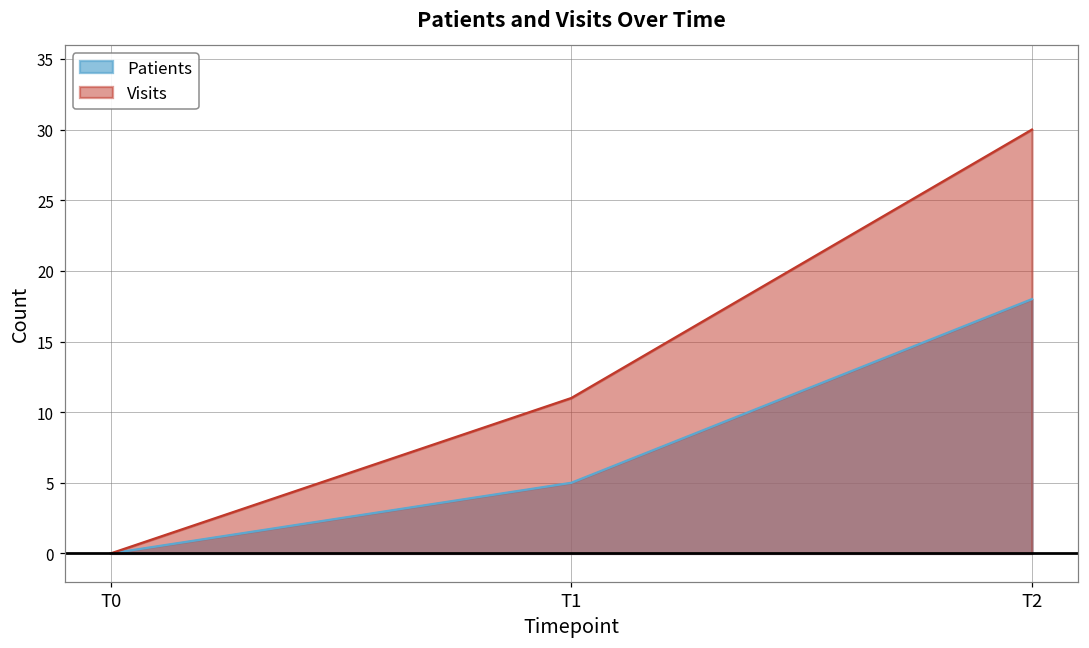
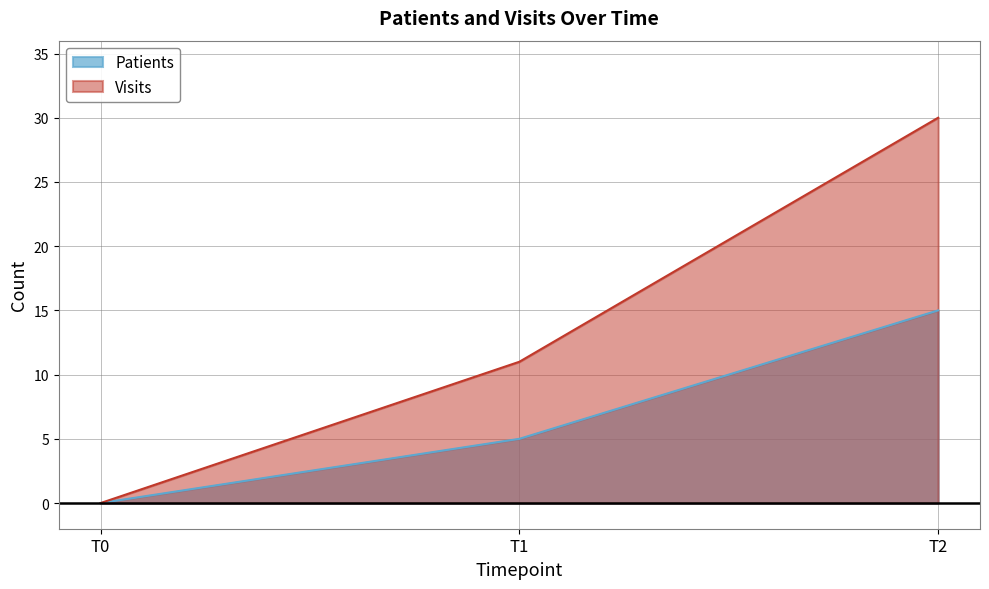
  {
    "Patients": {
      "T1": 5,
-     "T2": 18
+     "T2": 15
    },
    "Visits": {
      "T1": 11,
      "T2": 30
    }
  }
